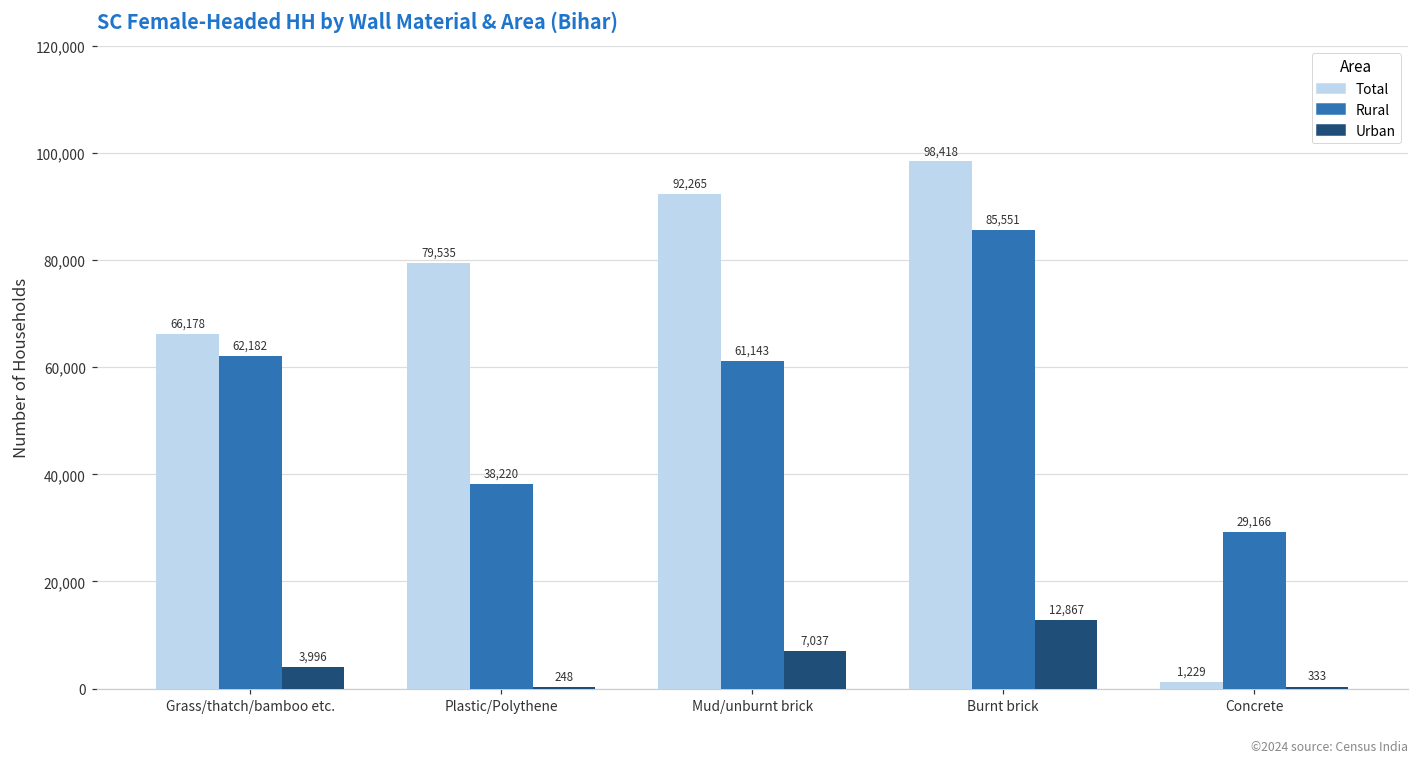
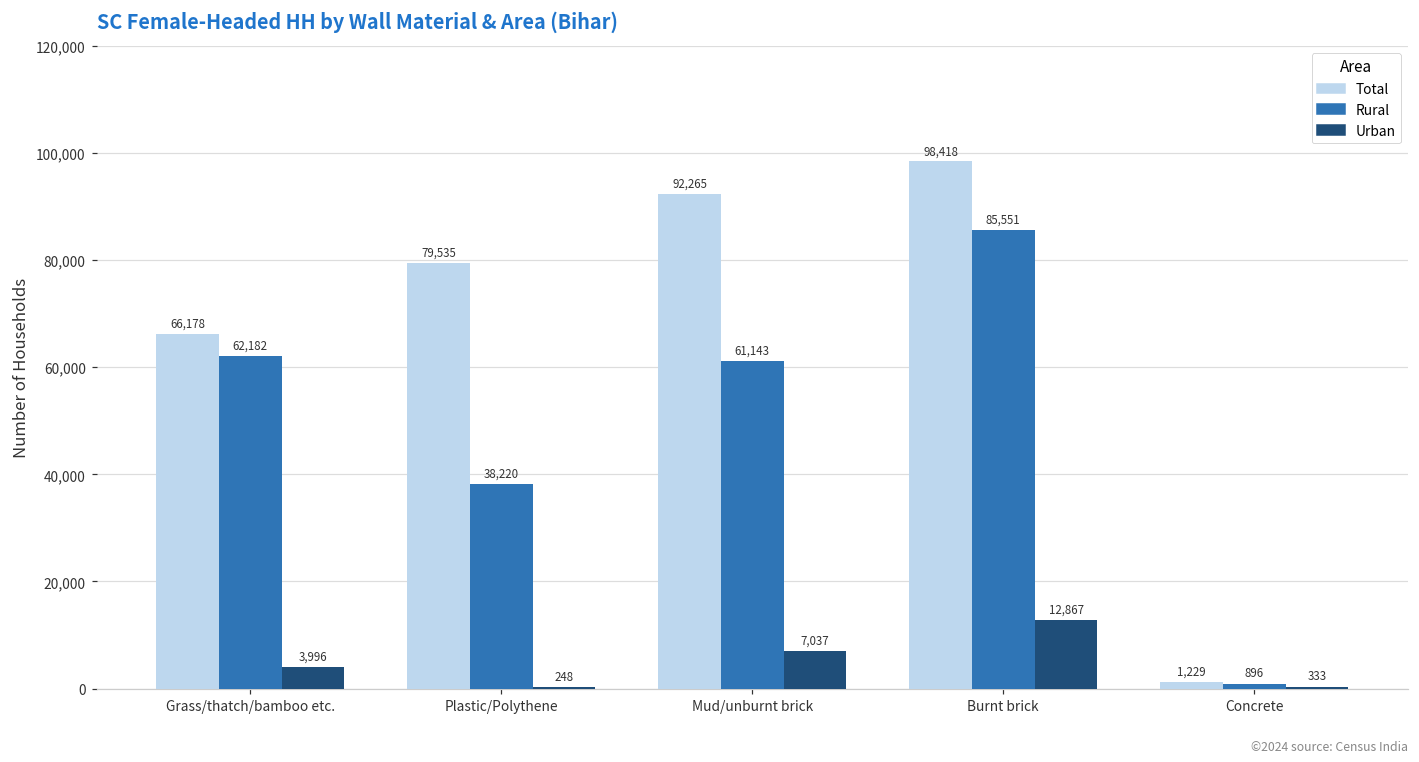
  {
    "Total": {
      "Grass/thatch/bamboo etc.": "66,178",
      "Plastic/Polythene": "79,535",
      "Mud/unburnt brick": "92,265",
      "Burnt brick": "98,418",
      "Concrete": "1,229"
    },
    "Rural": {
      "Grass/thatch/bamboo etc.": "62,182",
      "Plastic/Polythene": "38,220",
      "Mud/unburnt brick": "61,143",
      "Burnt brick": "85,551",
-     "Concrete": "29,166"
+     "Concrete": "896"
    },
    "Urban": {
      "Grass/thatch/bamboo etc.": "3,996",
      "Plastic/Polythene": "248",
      "Mud/unburnt brick": "7,037",
      "Burnt brick": "12,867",
      "Concrete": "333"
    }
  }
